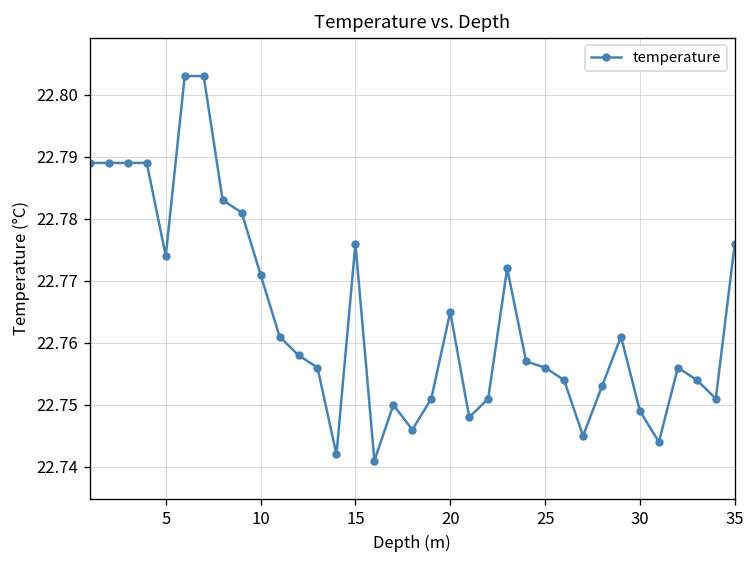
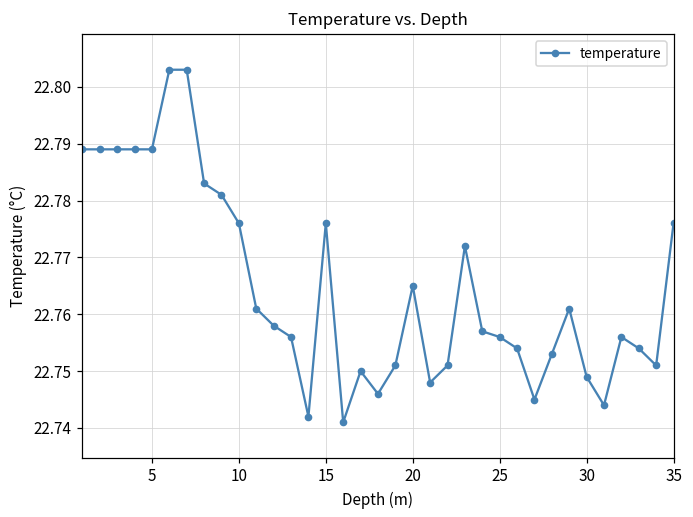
  {
-   "5": 22.774,
-   "10": 22.771,
+   "5": 22.789,
+   "10": 22.776,
    "15": 22.776,
    "20": 22.765,
    "25": 22.756,
    "30": 22.749,
    "35": 22.776
  }
